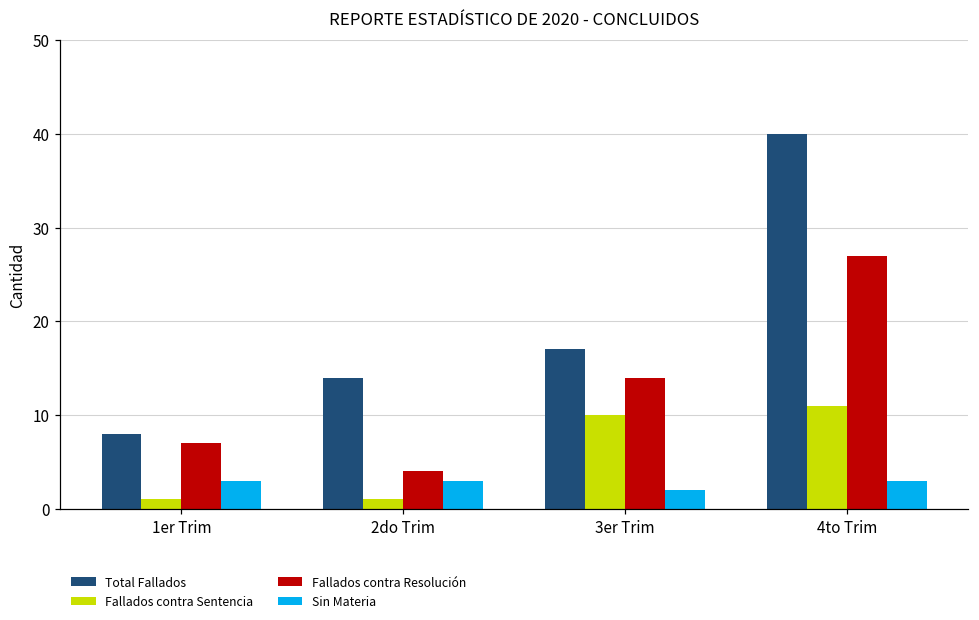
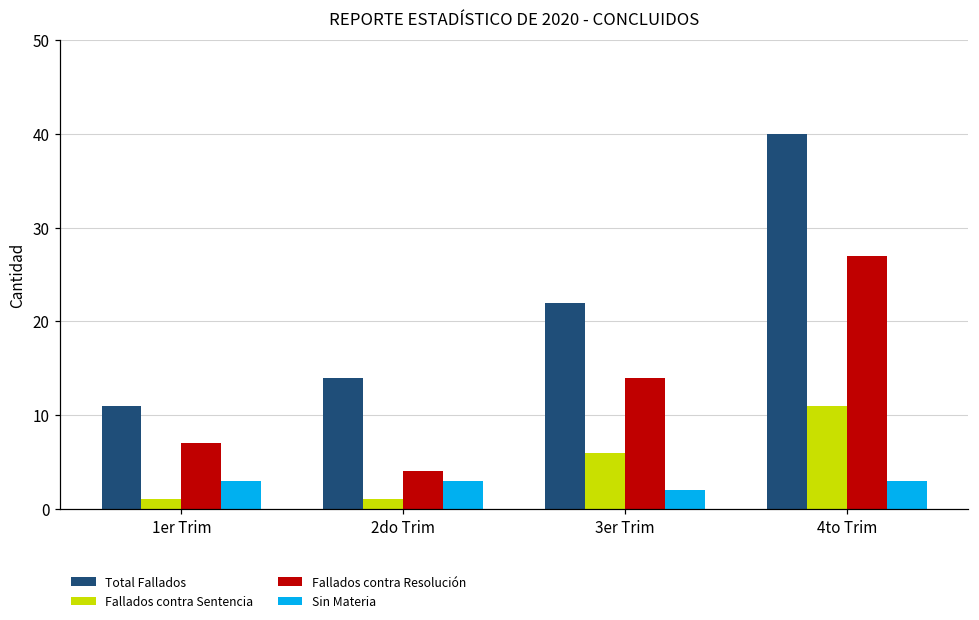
  {
    "Total Fallados": {
-     "1er Trim": 8,
+     "1er Trim": 11,
      "2do Trim": 14,
-     "3er Trim": 17,
+     "3er Trim": 22,
      "4to Trim": 40
    },
    "Fallados contra Sentencia": {
      "1er Trim": 1,
      "2do Trim": 1,
-     "3er Trim": 10,
+     "3er Trim": 6,
      "4to Trim": 11
    },
    "Fallados contra Resolución": {
      "1er Trim": 7,
      "2do Trim": 4,
      "3er Trim": 14,
      "4to Trim": 27
    },
    "Sin Materia": {
      "1er Trim": 3,
      "2do Trim": 3,
      "3er Trim": 2,
      "4to Trim": 3
    }
  }
